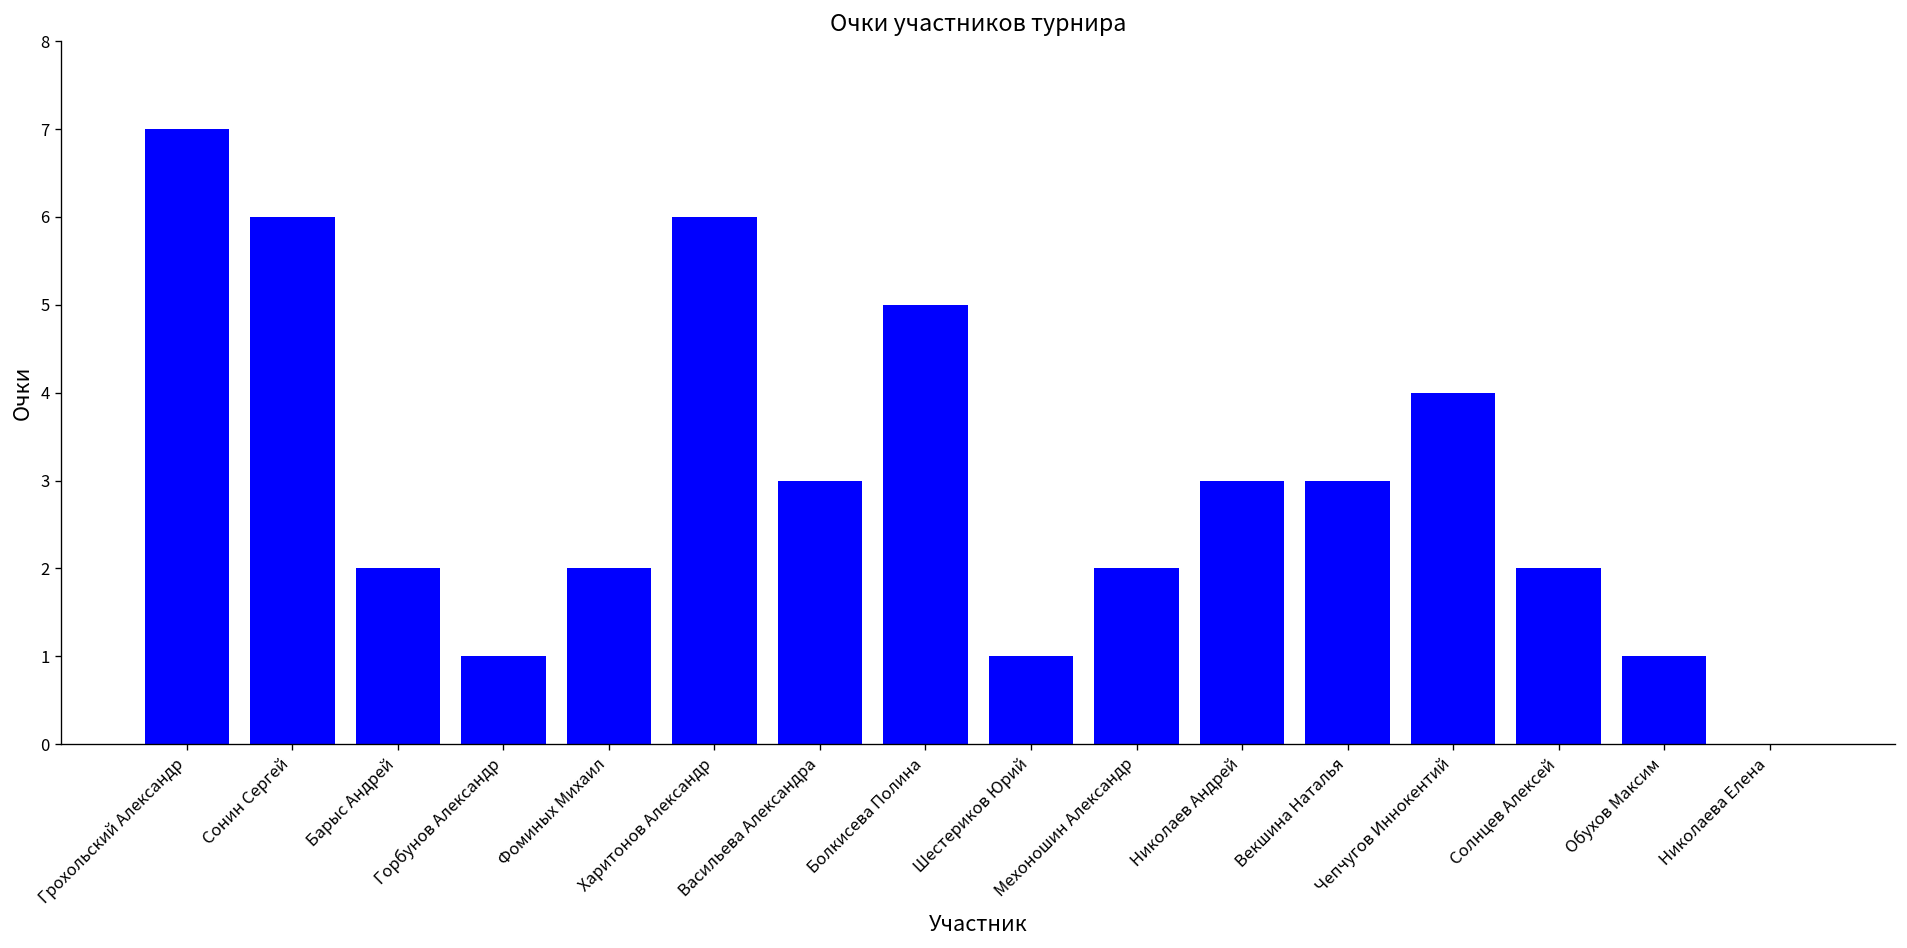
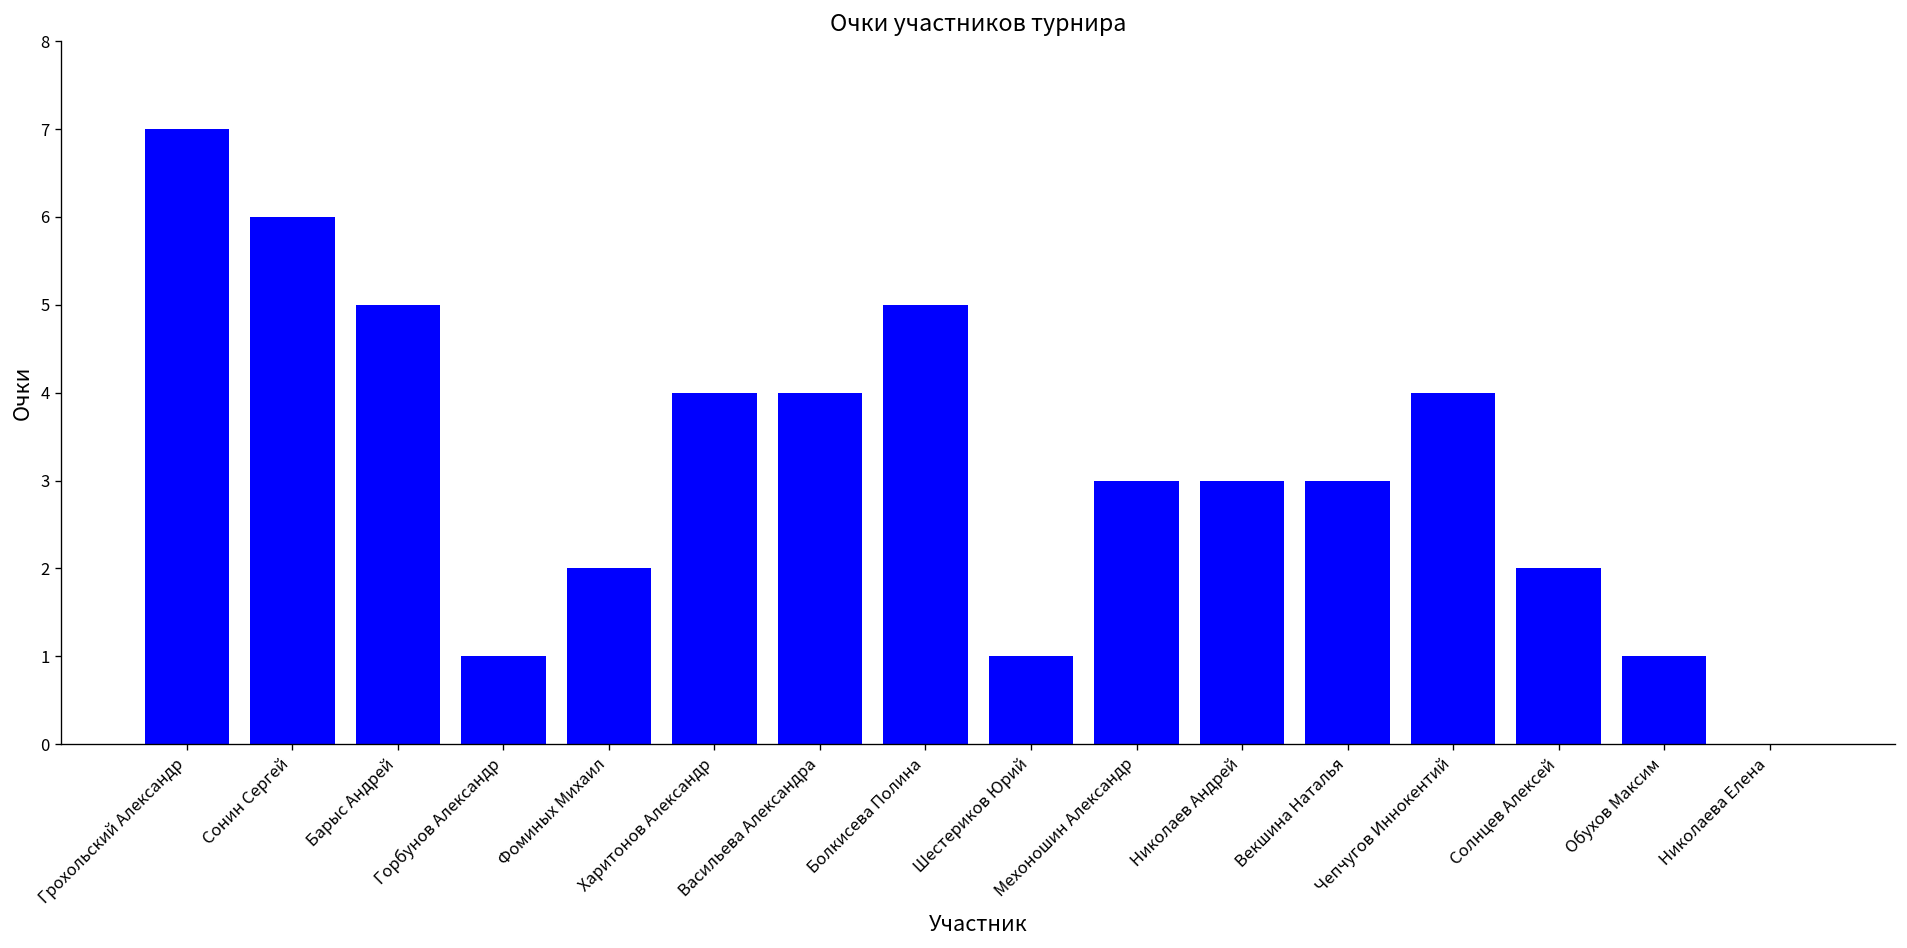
  {
    "Грохольский Александр": 7,
    "Сонин Сергей": 6,
-   "Барыс Андрей": 2,
+   "Барыс Андрей": 5,
    "Горбунов Александр": 1,
    "Фоминых Михаил": 2,
-   "Харитонов Александр": 6,
-   "Васильева Александра": 3,
+   "Харитонов Александр": 4,
+   "Васильева Александра": 4,
    "Болкисева Полина": 5,
    "Шестериков Юрий": 1,
-   "Мехоношин Александр": 2,
+   "Мехоношин Александр": 3,
    "Николаев Андрей": 3,
    "Векшина Наталья": 3,
    "Чепчугов Иннокентий": 4,
    "Солнцев Алексей": 2,
    "Обухов Максим": 1,
    "Николаева Елена": 0
  }
